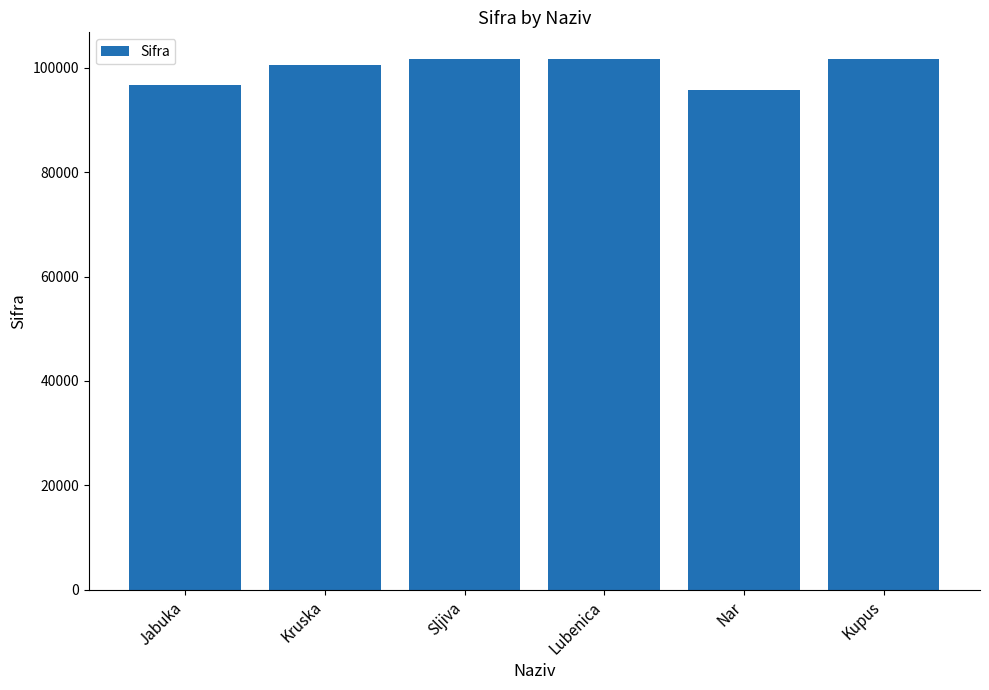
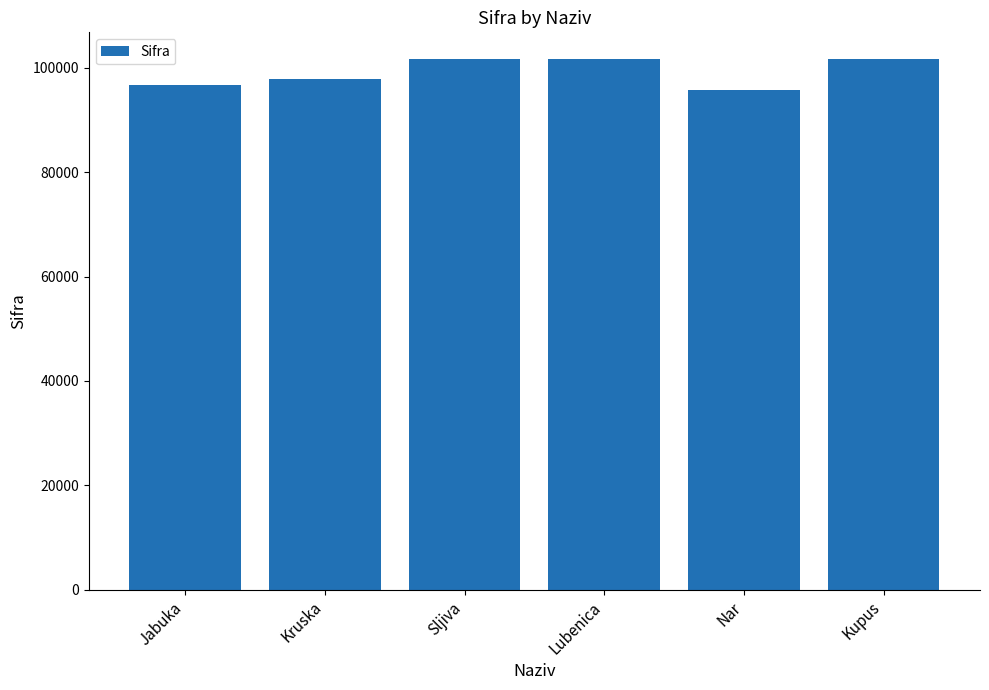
  {
    "Jabuka": 97000,
-   "Kruska": 101000,
+   "Kruska": 98000,
    "Sljiva": 102000,
    "Lubenica": 102000,
    "Nar": 96000,
    "Kupus": 102000
  }
